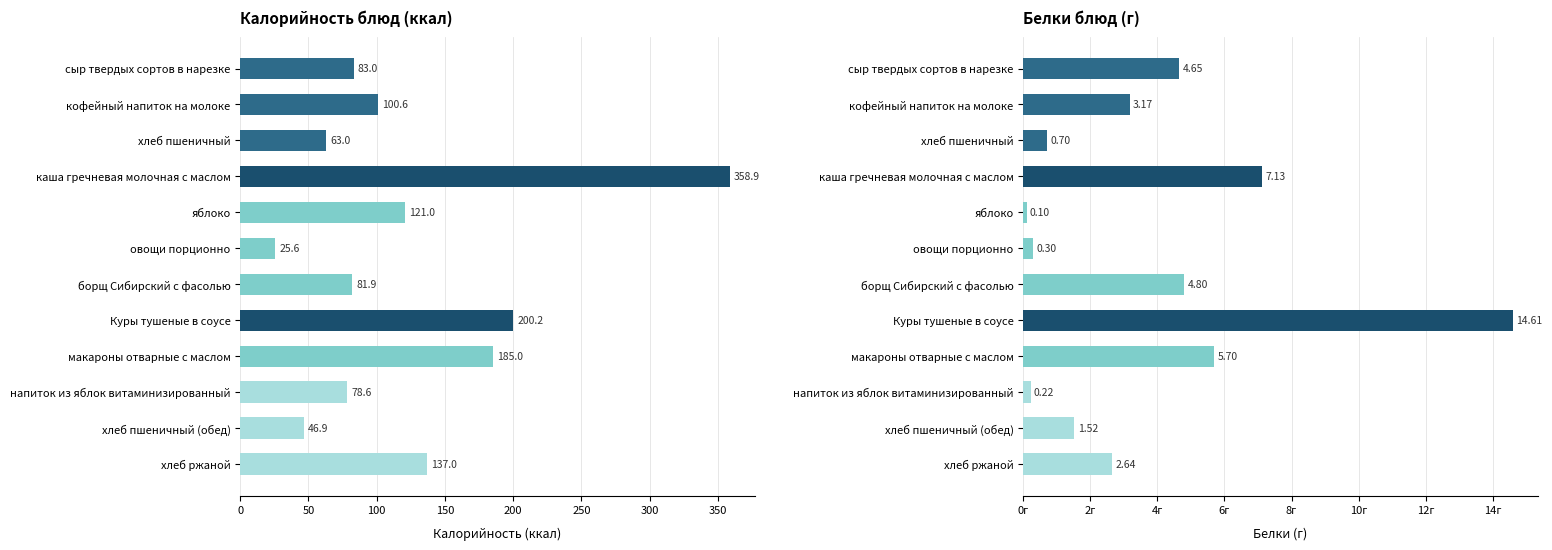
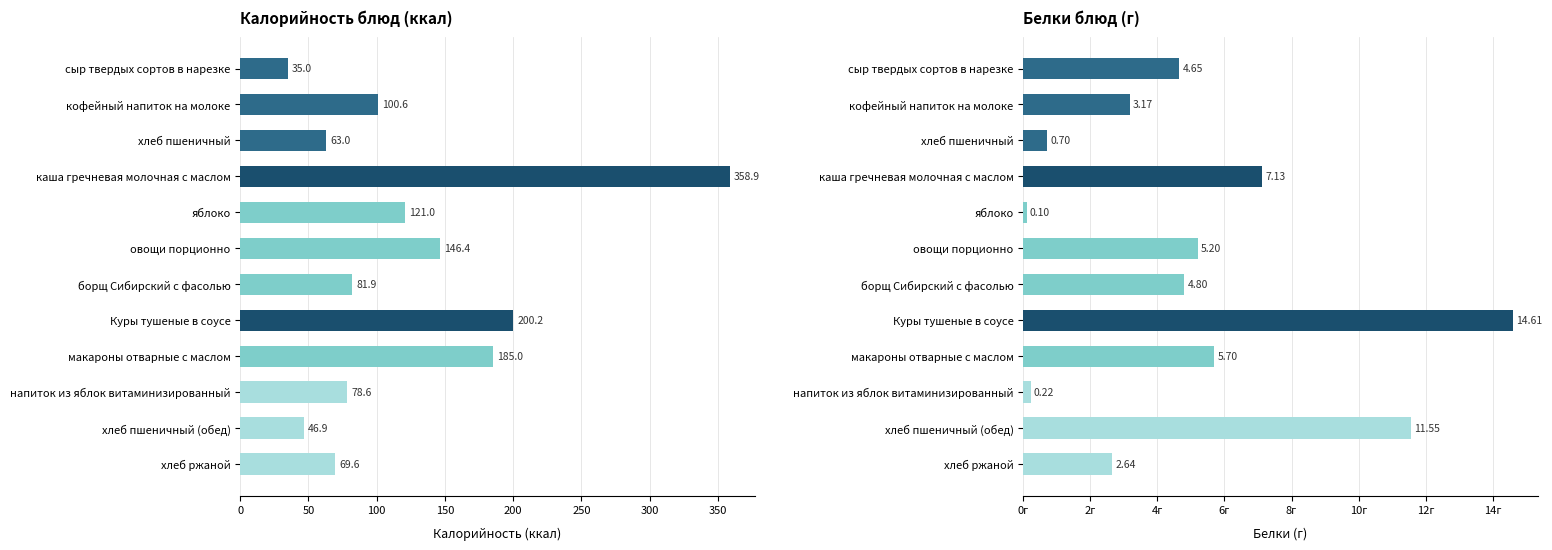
  {
    "Калорийность блюд (ккал)": {
-     "сыр твердых сортов в нарезке": 83.0,
+     "сыр твердых сортов в нарезке": 35.0,
      "кофейный напиток на молоке": 100.6,
      "хлеб пшеничный": 63.0,
      "каша гречневая молочная с маслом": 358.9,
      "яблоко": 121.0,
-     "овощи порционно": 25.6,
+     "овощи порционно": 146.4,
      "борщ Сибирский с фасолью": 81.9,
      "Куры тушеные в соусе": 200.2,
      "макароны отварные с маслом": 185.0,
      "напиток из яблок витаминизированный": 78.6,
      "хлеб пшеничный (обед)": 46.9,
-     "хлеб ржаной": 137.0
+     "хлеб ржаной": 69.6
    },
    "Белки блюд (г)": {
      "сыр твердых сортов в нарезке": 4.65,
      "кофейный напиток на молоке": 3.17,
      "хлеб пшеничный": 0.70,
      "каша гречневая молочная с маслом": 7.13,
      "яблоко": 0.10,
-     "овощи порционно": 0.30,
+     "овощи порционно": 5.20,
      "борщ Сибирский с фасолью": 4.80,
      "Куры тушеные в соусе": 14.61,
      "макароны отварные с маслом": 5.70,
      "напиток из яблок витаминизированный": 0.22,
-     "хлеб пшеничный (обед)": 1.52,
+     "хлеб пшеничный (обед)": 11.55,
      "хлеб ржаной": 2.64
    }
  }
